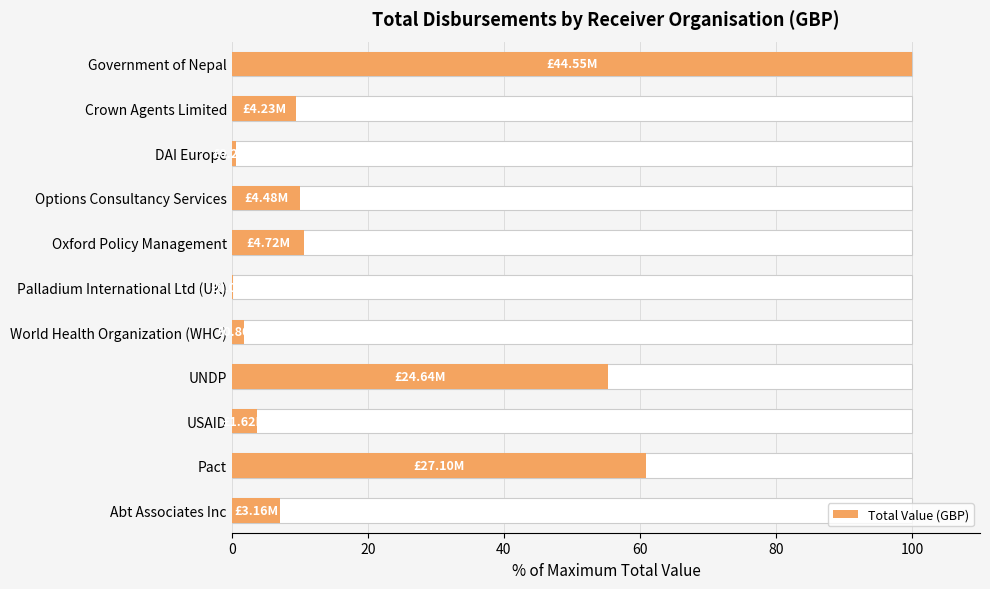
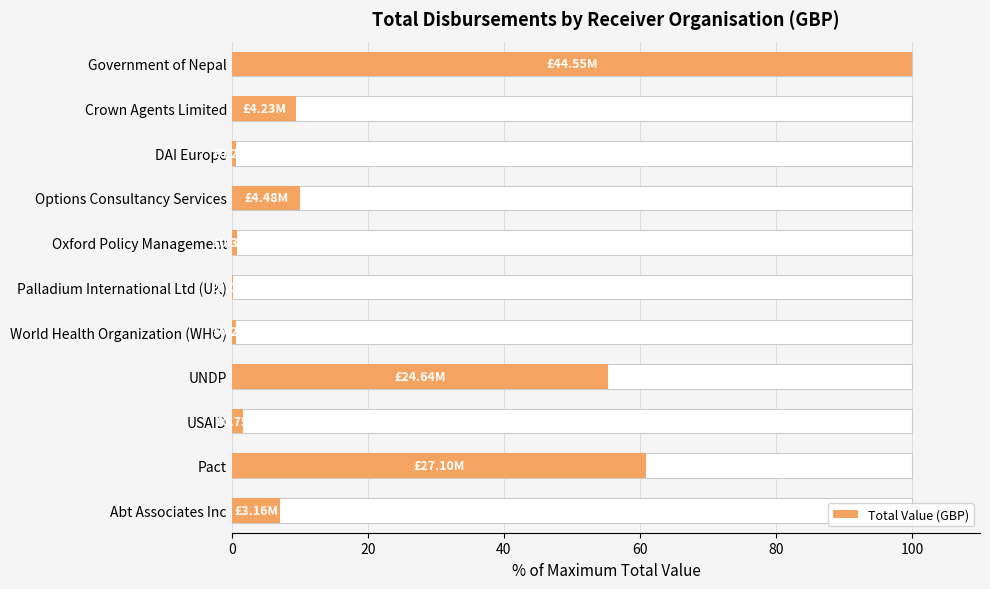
  {
    "Total Value (GBP)": {
-     "Oxford Policy Management": 11,
-     "World Health Organization (WHO)": 2,
-     "USAID": 4
+     "Oxford Policy Management": 1,
+     "World Health Organization (WHO)": 1,
+     "USAID": 2
    }
  }
